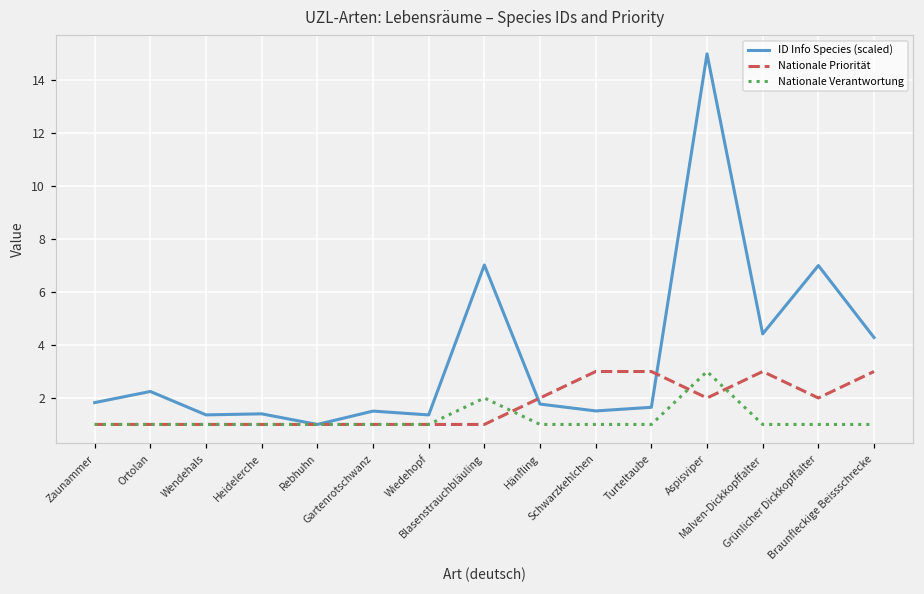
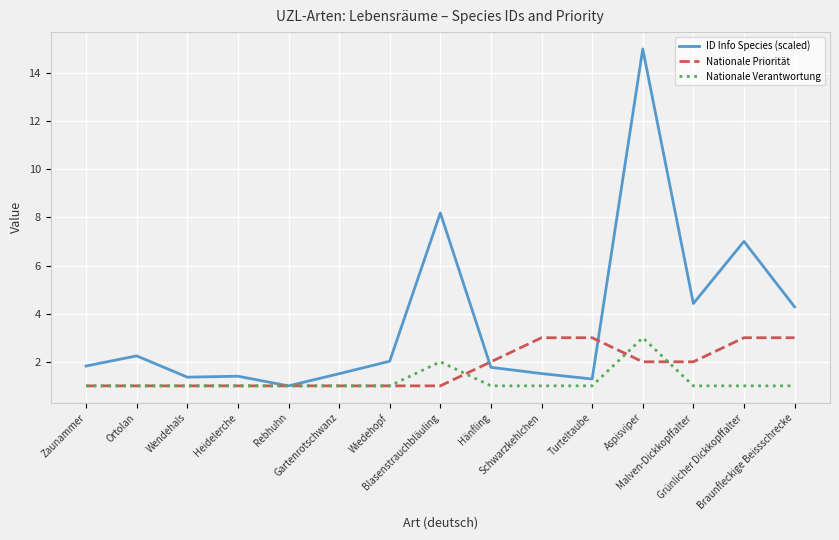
  {
    "ID Info Species (scaled)": {
      "Zaunammer": 1.8,
      "Ortolan": 2.2,
      "Wendehals": 1.4,
      "Heidelerche": 1.4,
      "Gartenrotschwanz": 1.5,
-     "Wiedehopf": 1.4,
-     "Blasenstrauchbläuling": 7.0,
+     "Wiedehopf": 2.0,
+     "Blasenstrauchbläuling": 8.2,
      "Hänfling": 1.8,
      "Schwarzkehlchen": 1.5,
-     "Turteltaube": 1.6,
+     "Turteltaube": 1.3,
      "Aspisviper": 15.0,
      "Malven-Dickkopffalter": 4.4,
      "Grünlicher Dickkopffalter": 7.0,
      "Braunfleckige Beissschrecke": 4.3
    },
    "Nationale Priorität": {
      "Blasenstrauchbläuling": 1,
      "Hänfling": 2,
      "Schwarzkehlchen": 3,
      "Turteltaube": 3,
      "Aspisviper": 2,
-     "Malven-Dickkopffalter": 3,
-     "Grünlicher Dickkopffalter": 2,
+     "Malven-Dickkopffalter": 2,
+     "Grünlicher Dickkopffalter": 3,
      "Braunfleckige Beissschrecke": 3
    },
    "Nationale Verantwortung": {
      "Blasenstrauchbläuling": 2.0,
      "Hänfling": 1.0,
      "Schwarzkehlchen": 1.0,
      "Turteltaube": 1.0,
      "Aspisviper": 3.0,
      "Malven-Dickkopffalter": 1.0,
      "Grünlicher Dickkopffalter": 1.0,
      "Braunfleckige Beissschrecke": 1.0
    }
  }
